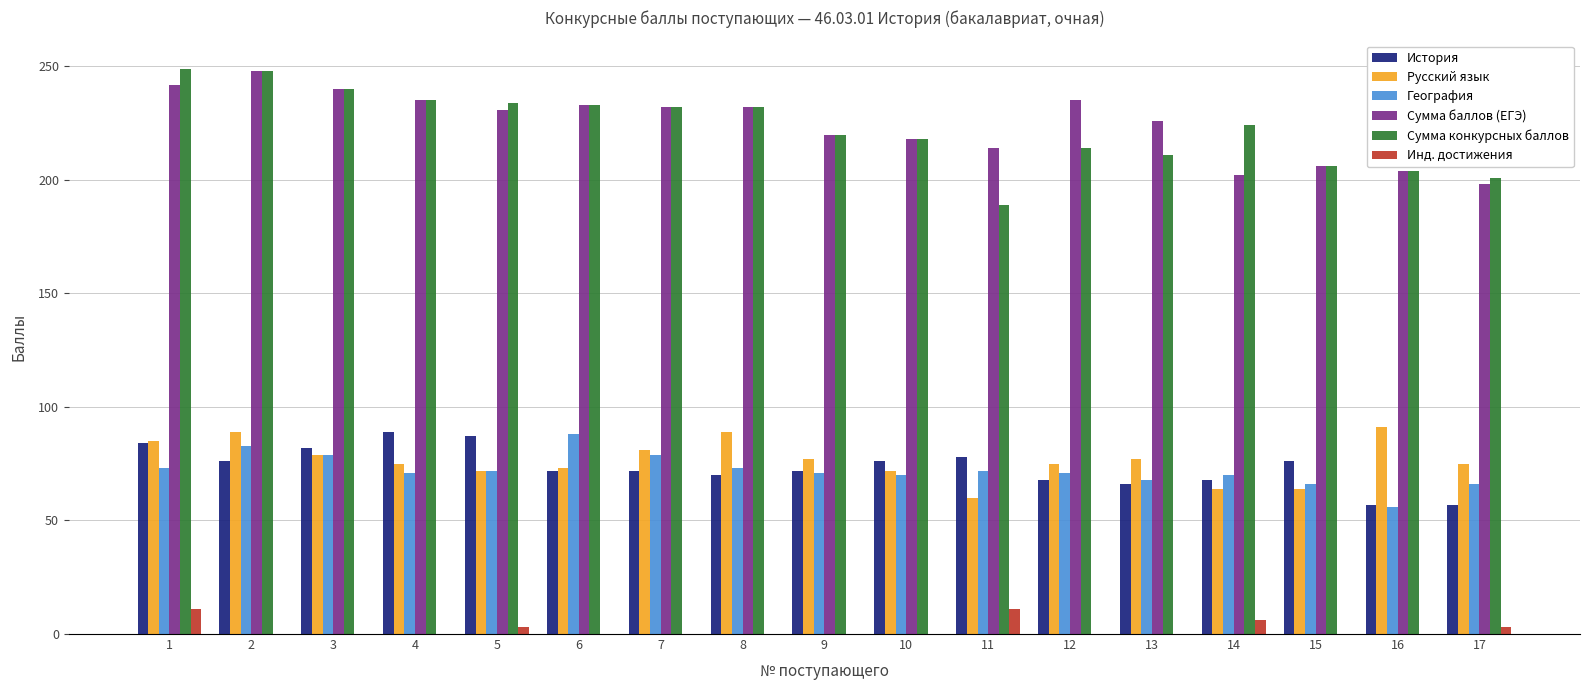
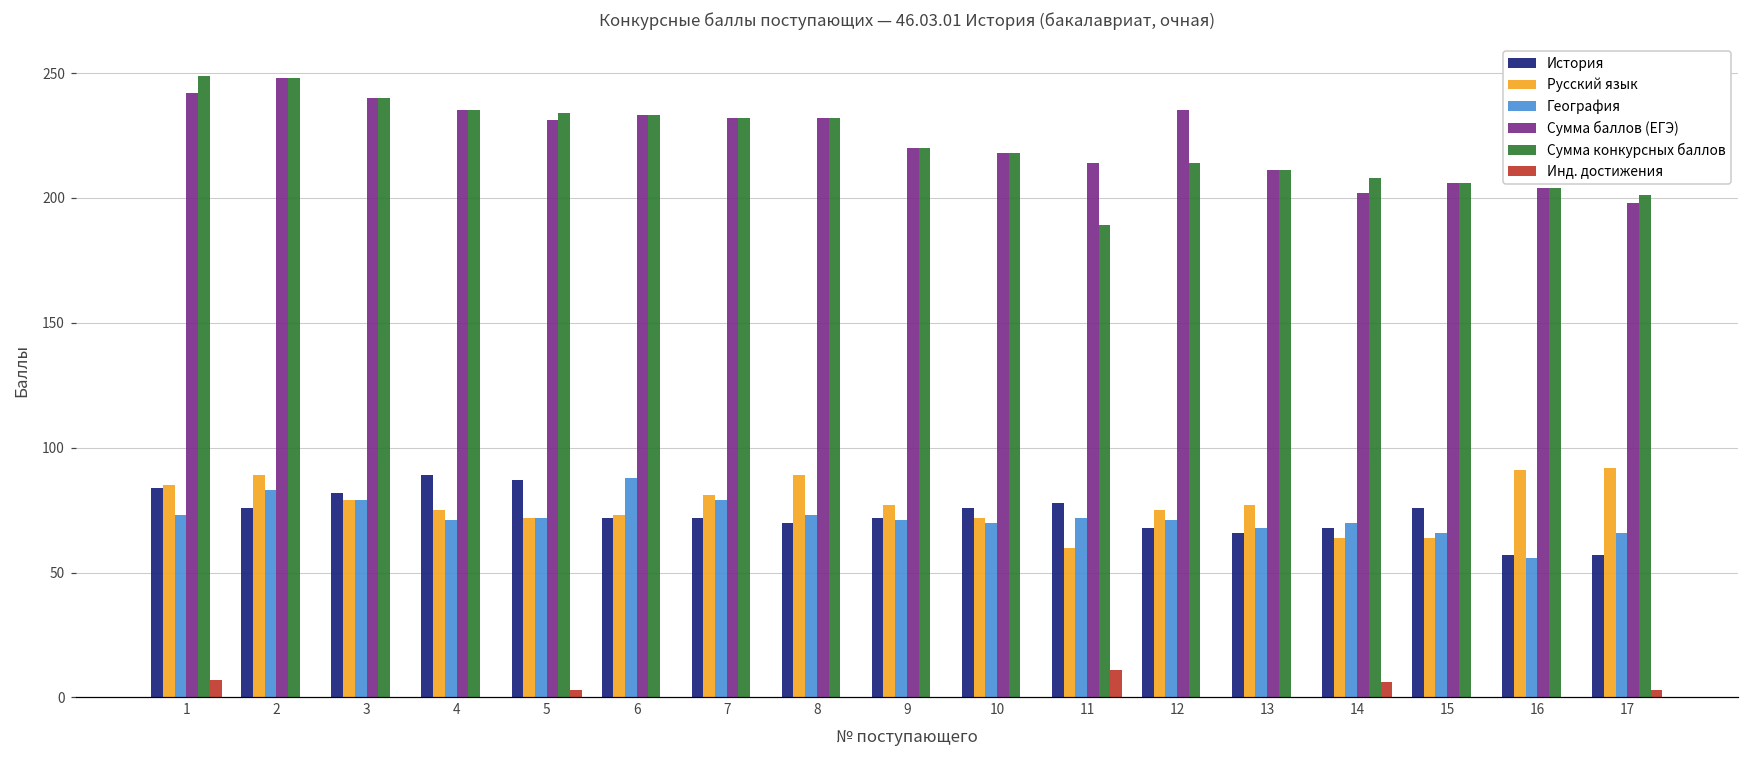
  {
    "История": {
      "1": 84,
      "2": 76,
      "3": 82,
      "4": 89,
      "5": 87,
      "6": 72,
      "7": 72,
      "8": 70,
      "9": 72,
      "10": 76,
      "11": 78,
      "12": 68,
      "13": 66,
      "14": 68,
      "15": 76,
      "16": 57,
      "17": 57
    },
    "Русский язык": {
      "1": 85,
      "2": 89,
      "3": 79,
      "4": 75,
      "5": 72,
      "6": 73,
      "7": 81,
      "8": 89,
      "9": 77,
      "10": 72,
      "11": 60,
      "12": 75,
      "13": 77,
      "14": 64,
      "15": 64,
      "16": 91,
-     "17": 75
+     "17": 92
    },
    "География": {
      "1": 73,
      "2": 83,
      "3": 79,
      "4": 71,
      "5": 72,
      "6": 88,
      "7": 79,
      "8": 73,
      "9": 71,
      "10": 70,
      "11": 72,
      "12": 71,
      "13": 68,
      "14": 70,
      "15": 66,
      "16": 56,
      "17": 66
    },
    "Сумма баллов (ЕГЭ)": {
      "1": 242,
      "2": 248,
      "3": 240,
      "4": 235,
      "5": 231,
      "6": 233,
      "7": 232,
      "8": 232,
      "9": 220,
      "10": 218,
      "11": 214,
      "12": 235,
-     "13": 226,
+     "13": 211,
      "14": 202,
      "15": 206,
      "16": 204,
      "17": 198
    },
    "Сумма конкурсных баллов": {
      "1": 249,
      "2": 248,
      "3": 240,
      "4": 235,
      "5": 234,
      "6": 233,
      "7": 232,
      "8": 232,
      "9": 220,
      "10": 218,
      "11": 189,
      "12": 214,
      "13": 211,
-     "14": 224,
+     "14": 208,
      "15": 206,
      "16": 204,
      "17": 201
    },
    "Инд. достижения": {
-     "1": 11,
+     "1": 7,
      "2": 0,
      "3": 0,
      "4": 0,
      "5": 3,
      "6": 0,
      "7": 0,
      "8": 0,
      "9": 0,
      "10": 0,
      "11": 11,
      "12": 0,
      "13": 0,
      "14": 6,
      "15": 0,
      "16": 0,
      "17": 3
    }
  }
